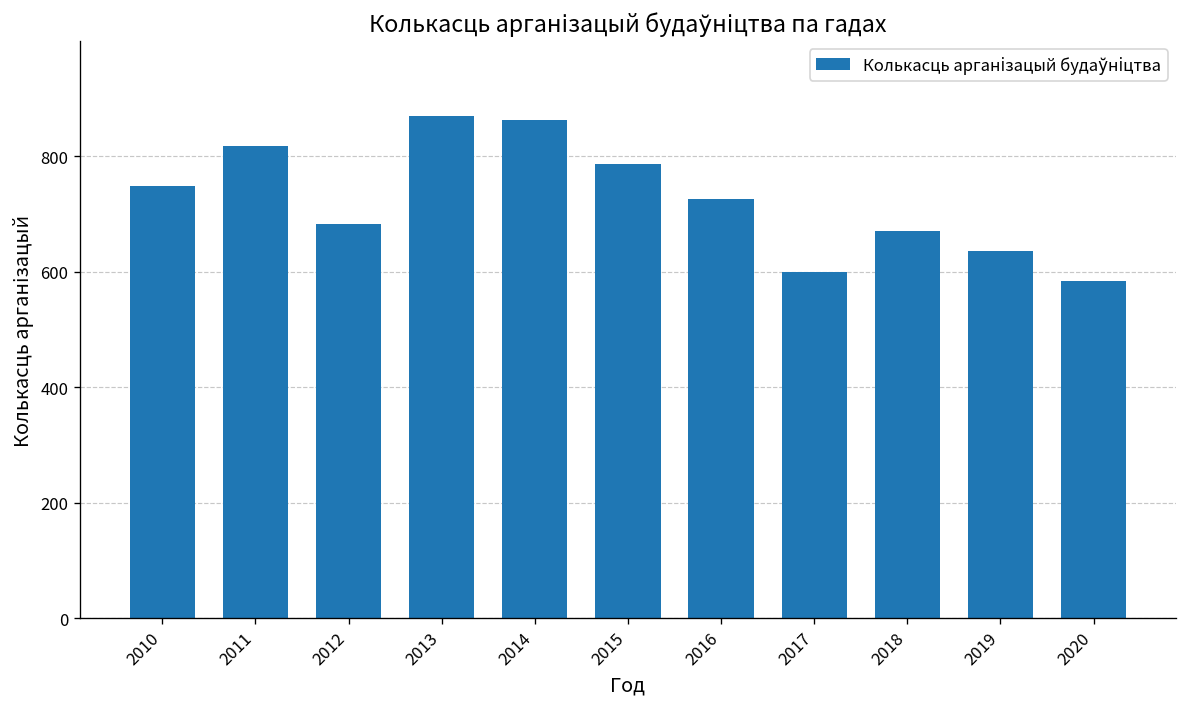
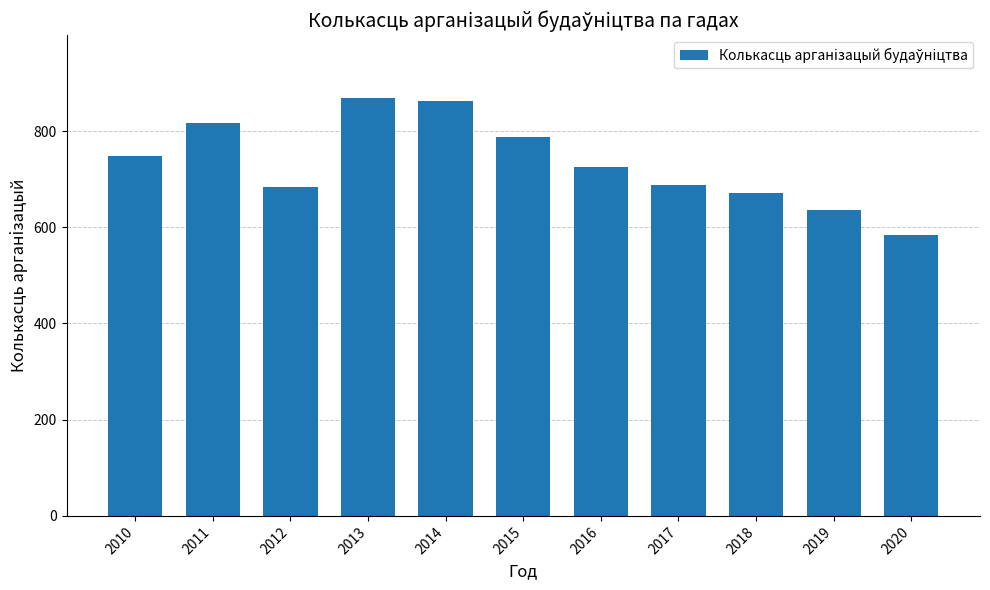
  {
    "2010": 750,
    "2011": 820,
    "2012": 680,
    "2013": 870,
    "2014": 860,
    "2015": 790,
    "2016": 730,
-   "2017": 600,
+   "2017": 690,
    "2018": 670,
    "2019": 640,
    "2020": 580
  }
